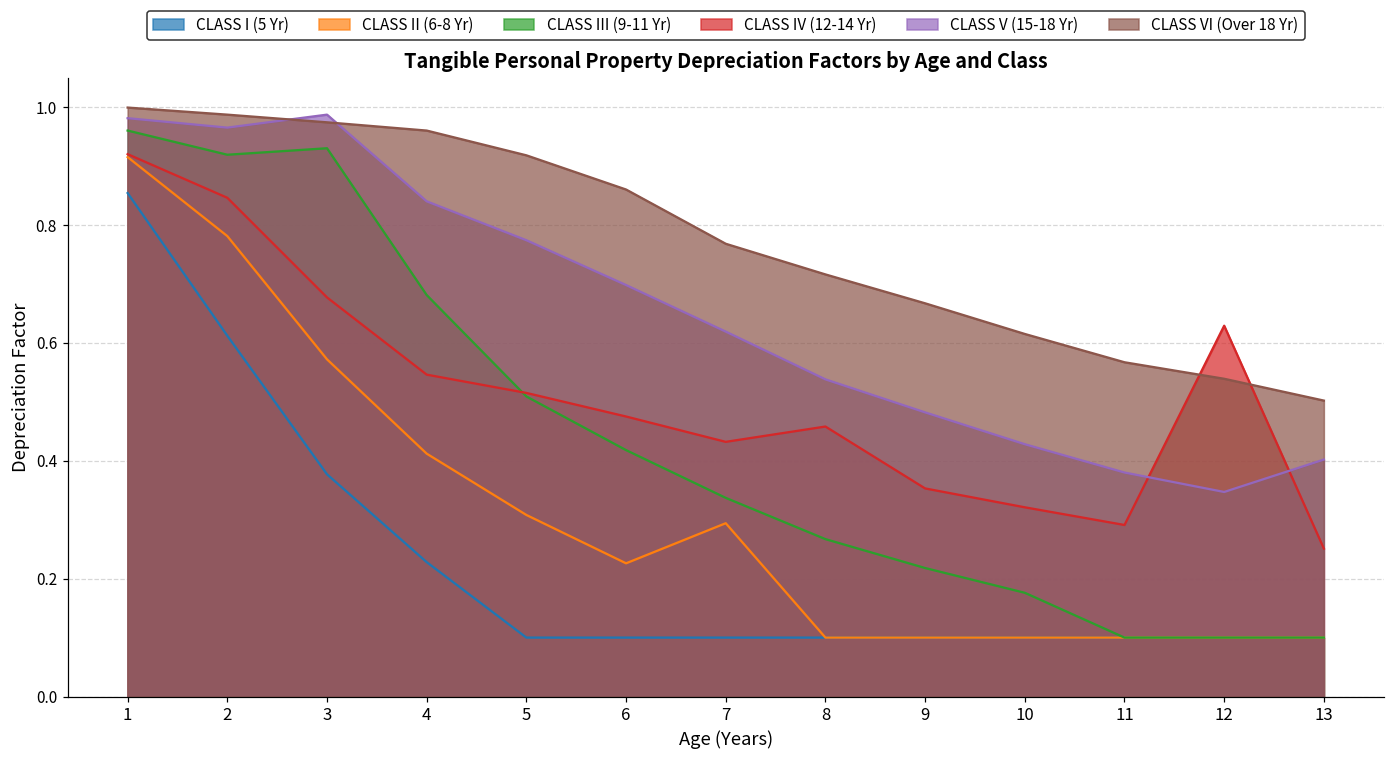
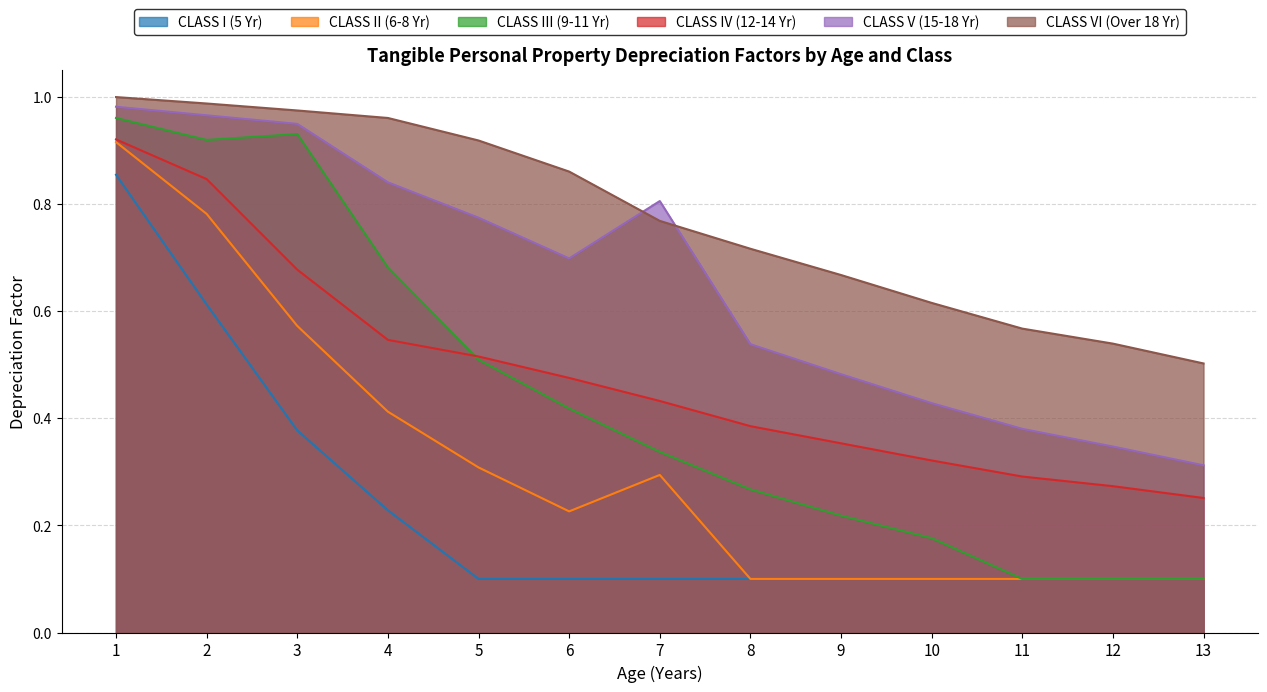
  {
    "CLASS I (5 Yr)": {
      "1": 0.85,
      "2": 0.61,
      "3": 0.38,
      "4": 0.23,
      "5": 0.10,
      "6": 0.10,
      "7": 0.10
    },
    "CLASS II (6-8 Yr)": {
      "1": 0.92,
      "2": 0.78,
      "3": 0.57,
      "4": 0.41,
      "5": 0.31,
      "6": 0.23,
      "7": 0.29
    },
    "CLASS III (9-11 Yr)": {
      "1": 0.96,
      "2": 0.92,
      "3": 0.93,
      "4": 0.68,
      "5": 0.51,
      "6": 0.42,
      "7": 0.34,
      "8": 0.27,
      "9": 0.22,
      "10": 0.18
    },
    "CLASS IV (12-14 Yr)": {
      "1": 0.92,
      "2": 0.85,
      "3": 0.68,
      "4": 0.55,
      "5": 0.52,
      "6": 0.48,
      "7": 0.43,
-     "8": 0.46,
+     "8": 0.39,
      "9": 0.35,
      "10": 0.32,
      "11": 0.29,
-     "12": 0.63,
+     "12": 0.27,
      "13": 0.25
    },
    "CLASS V (15-18 Yr)": {
      "1": 0.98,
      "2": 0.97,
-     "3": 0.99,
+     "3": 0.95,
      "4": 0.84,
      "5": 0.77,
      "6": 0.70,
-     "7": 0.62,
+     "7": 0.81,
      "8": 0.54,
      "9": 0.48,
      "10": 0.43,
      "11": 0.38,
      "12": 0.35,
-     "13": 0.40
+     "13": 0.31
    },
    "CLASS VI (Over 18 Yr)": {
      "1": 1.00,
      "2": 0.99,
      "3": 0.97,
      "4": 0.96,
      "5": 0.92,
      "6": 0.86,
      "7": 0.77,
      "8": 0.72,
      "9": 0.67,
      "10": 0.62,
      "11": 0.57,
      "12": 0.54,
      "13": 0.50
    }
  }
